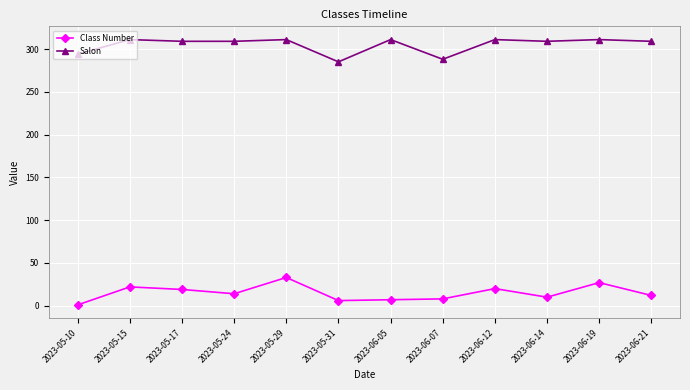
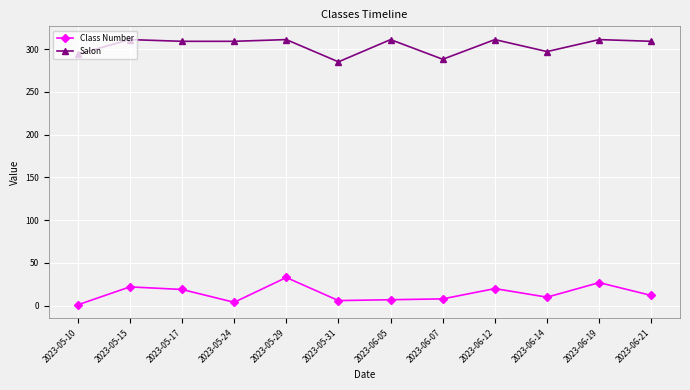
  {
    "Class Number": {
      "2023-05-10": 0,
      "2023-05-15": 20,
      "2023-05-17": 20,
-     "2023-05-24": 10,
+     "2023-05-24": 0,
      "2023-05-29": 30,
      "2023-05-31": 10,
      "2023-06-05": 10,
      "2023-06-07": 10,
      "2023-06-12": 20,
      "2023-06-14": 10,
      "2023-06-19": 30,
      "2023-06-21": 10
    },
    "Salon": {
      "2023-05-17": 310,
      "2023-05-24": 310,
      "2023-05-29": 310,
      "2023-05-31": 290,
      "2023-06-05": 310,
      "2023-06-07": 290,
      "2023-06-12": 310,
-     "2023-06-14": 310,
+     "2023-06-14": 300,
      "2023-06-19": 310,
      "2023-06-21": 310
    }
  }
